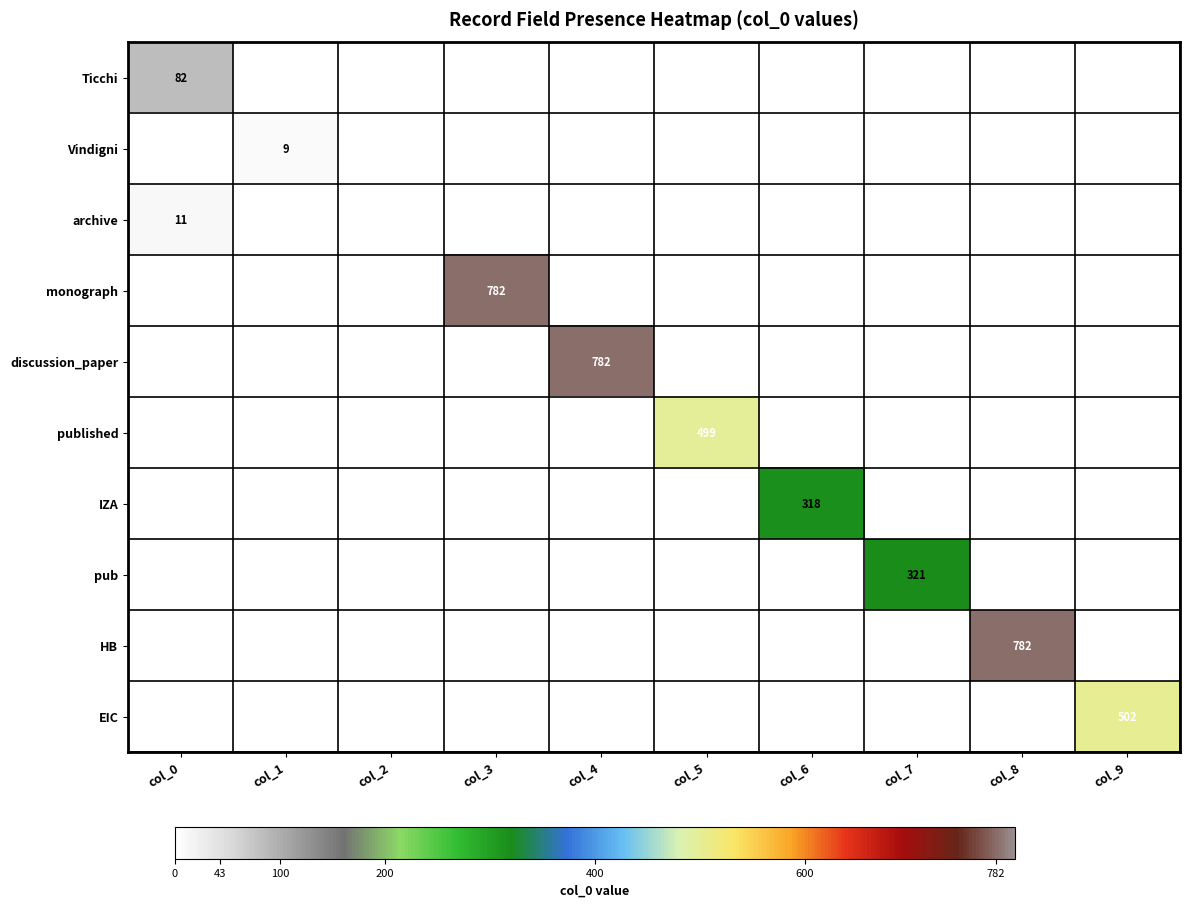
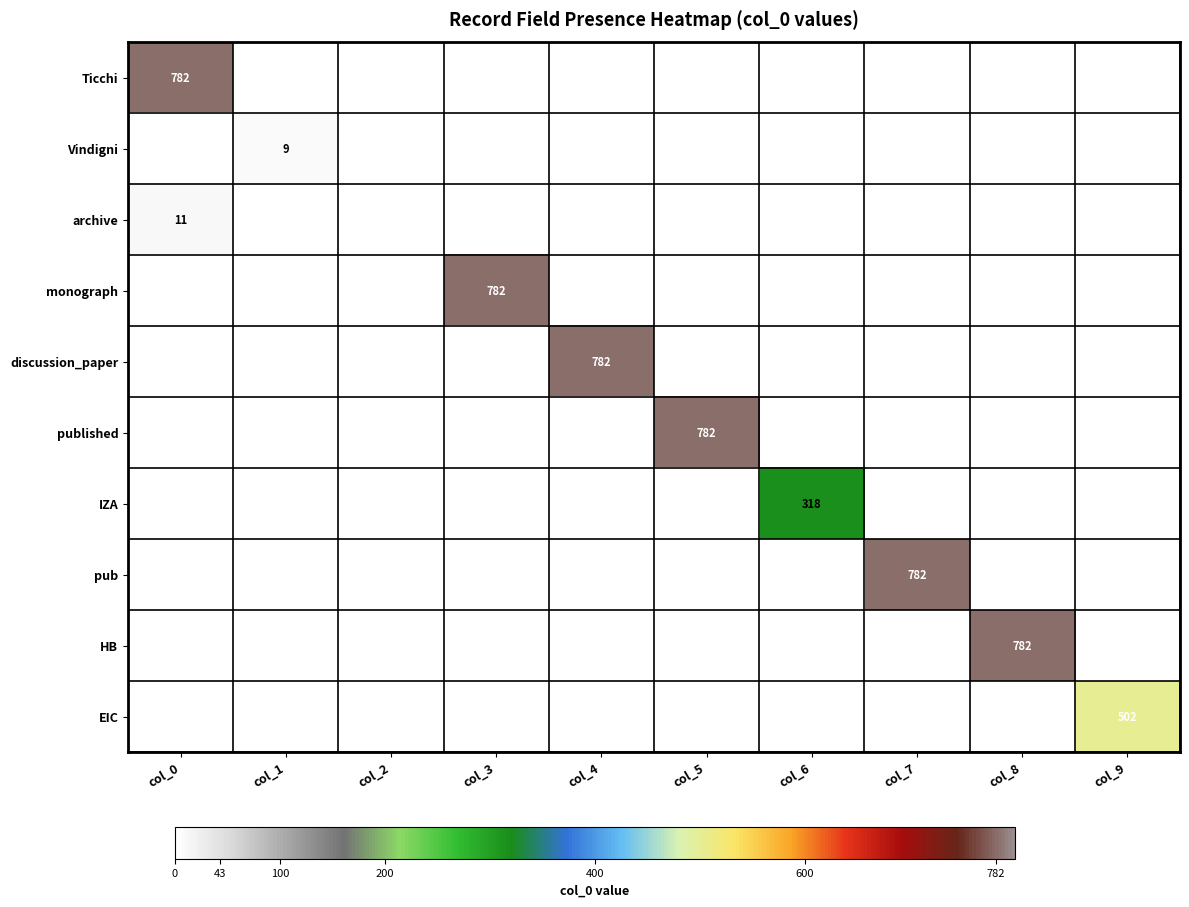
  {
    "Ticchi": {
-     "col_0": 82
+     "col_0": 782
    },
    "Vindigni": {
      "col_1": 9
    },
    "archive": {
      "col_0": 11
    },
    "monograph": {
      "col_3": 782
    },
    "discussion_paper": {
      "col_4": 782
    },
    "published": {
-     "col_5": 499
+     "col_5": 782
    },
    "IZA": {
      "col_6": 318
    },
    "pub": {
-     "col_7": 321
+     "col_7": 782
    },
    "HB": {
      "col_8": 782
    },
    "EIC": {
      "col_9": 502
    }
  }
